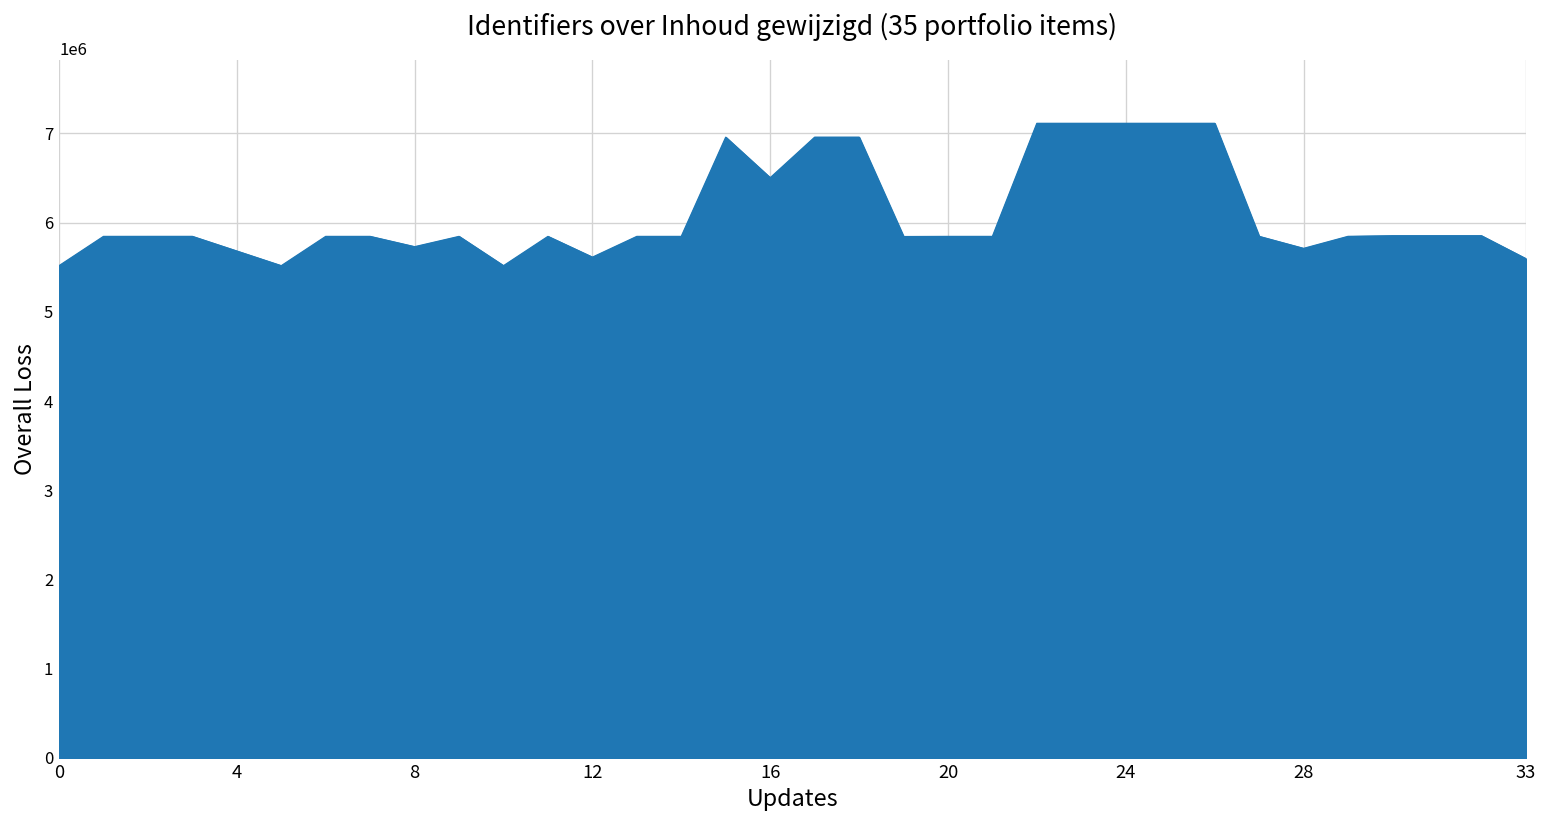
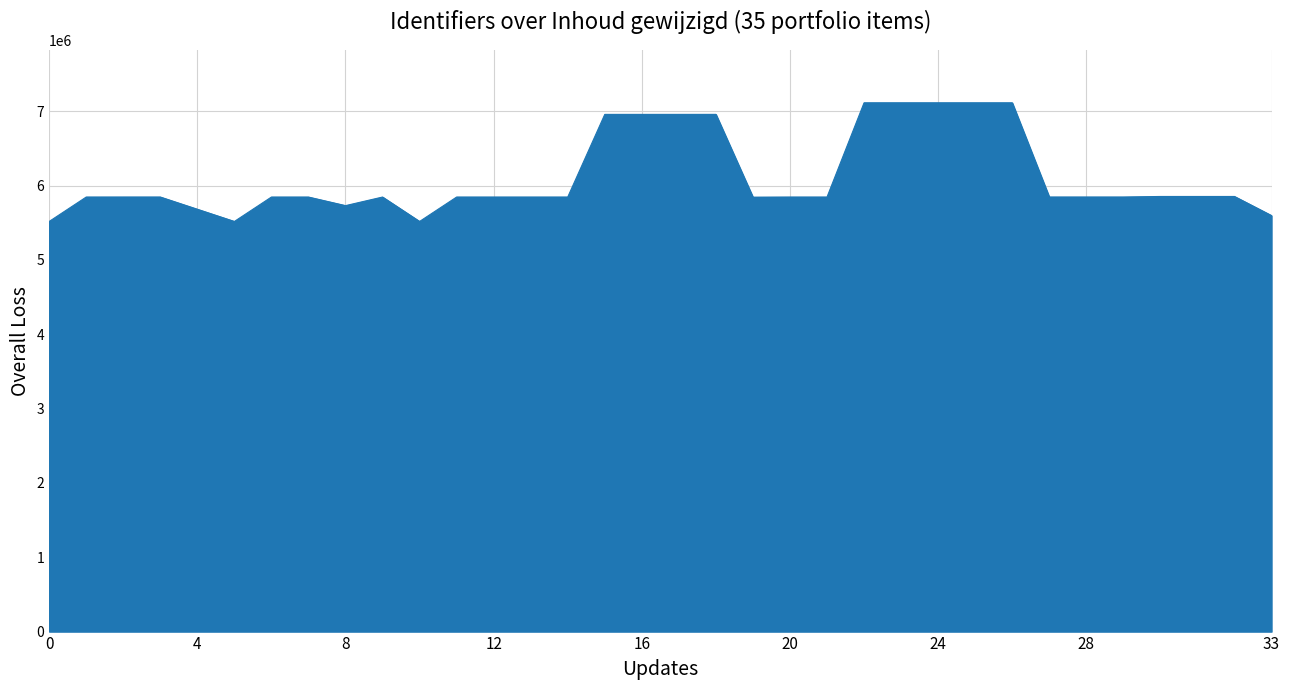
  {
    "0": 5500000,
    "4": 5700000,
    "8": 5700000,
-   "12": 5600000,
-   "16": 6500000,
+   "12": 5800000,
+   "16": 7000000,
    "20": 5800000,
    "24": 7100000,
-   "28": 5700000,
+   "28": 5800000,
    "33": 5600000
  }
